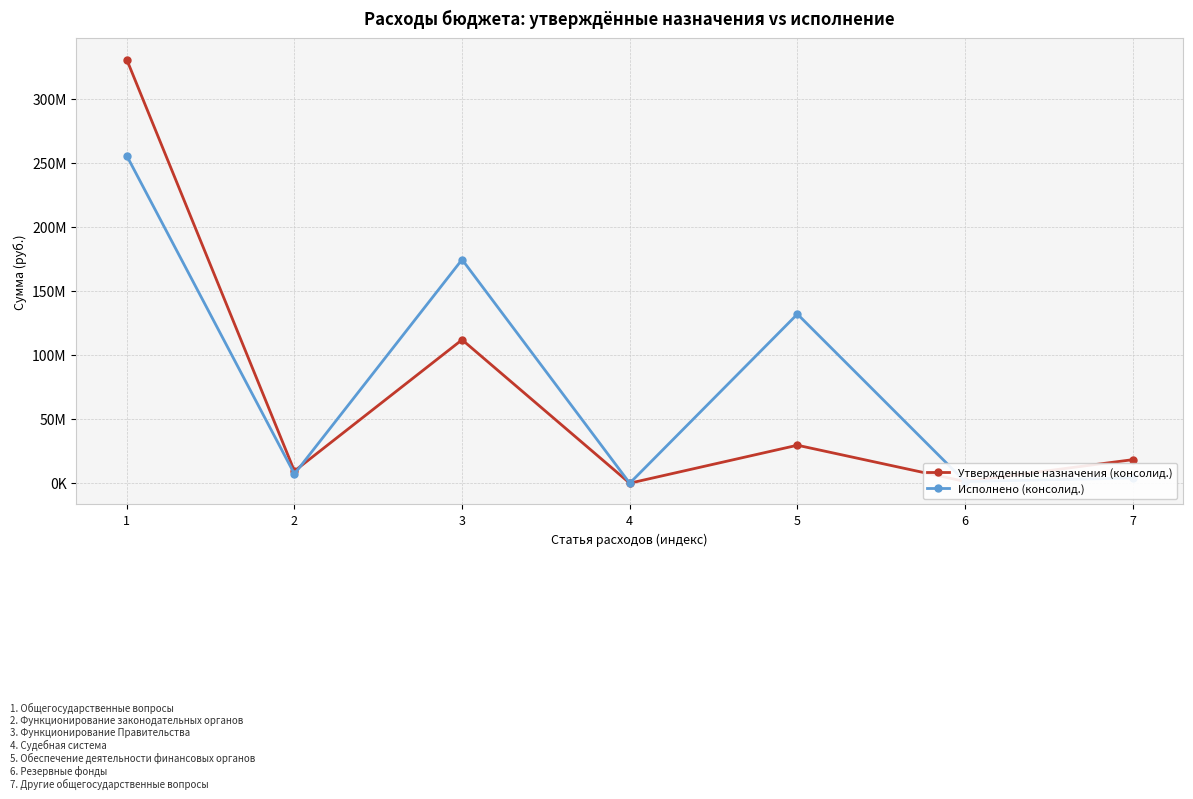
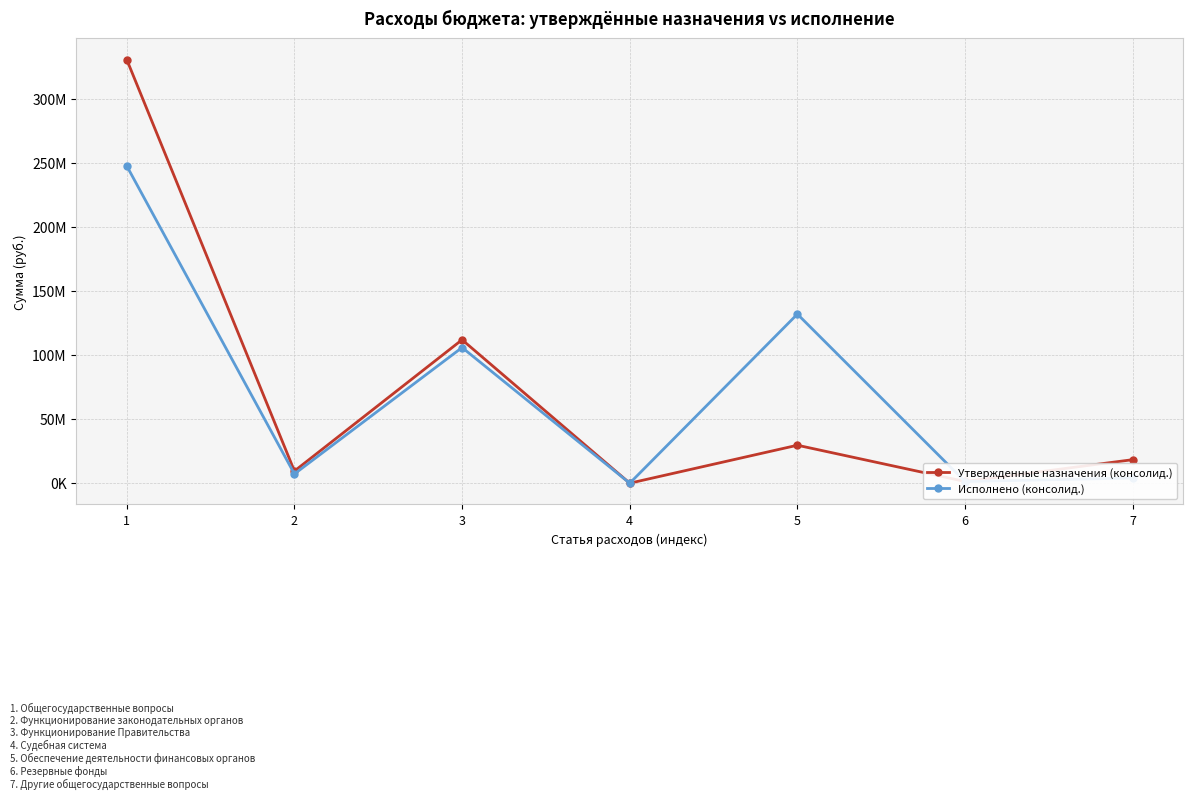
  {
    "Утвержденные назначения (консолид.)": {
      "1": 331000000,
      "2": 9000000,
      "3": 112000000,
      "5": 30000000,
      "7": 18000000
    },
    "Исполнено (консолид.)": {
-     "1": 256000000,
+     "1": 248000000,
      "2": 7000000,
-     "3": 175000000,
+     "3": 106000000,
      "5": 132000000
    }
  }
